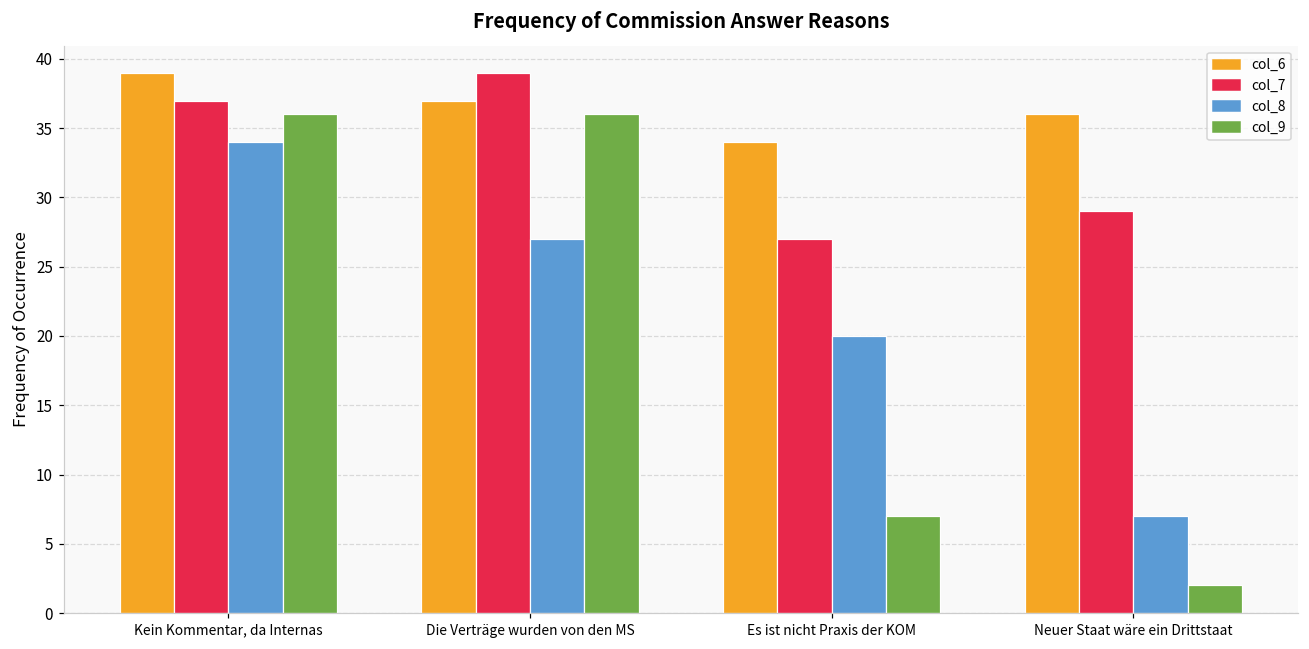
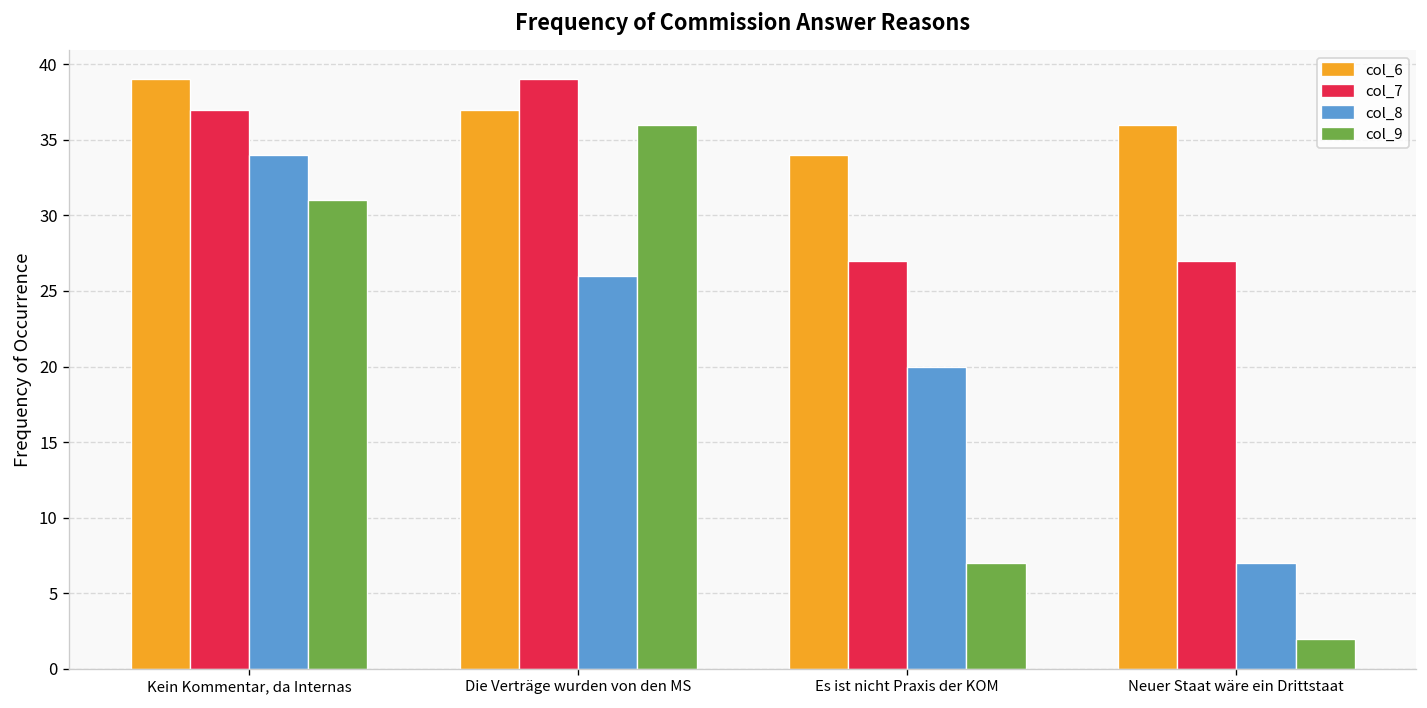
  {
    "col_6": {
      "Kein Kommentar, da Internas": 39,
      "Die Verträge wurden von den MS": 37,
      "Es ist nicht Praxis der KOM": 34,
      "Neuer Staat wäre ein Drittstaat": 36
    },
    "col_7": {
      "Kein Kommentar, da Internas": 37,
      "Die Verträge wurden von den MS": 39,
      "Es ist nicht Praxis der KOM": 27,
-     "Neuer Staat wäre ein Drittstaat": 29
+     "Neuer Staat wäre ein Drittstaat": 27
    },
    "col_8": {
      "Kein Kommentar, da Internas": 34,
-     "Die Verträge wurden von den MS": 27,
+     "Die Verträge wurden von den MS": 26,
      "Es ist nicht Praxis der KOM": 20,
      "Neuer Staat wäre ein Drittstaat": 7
    },
    "col_9": {
-     "Kein Kommentar, da Internas": 36,
+     "Kein Kommentar, da Internas": 31,
      "Die Verträge wurden von den MS": 36,
      "Es ist nicht Praxis der KOM": 7,
      "Neuer Staat wäre ein Drittstaat": 2
    }
  }
